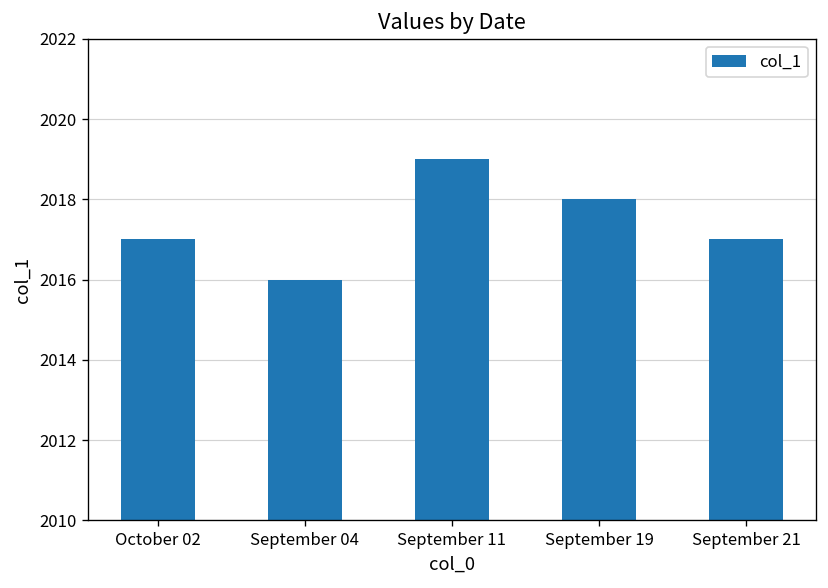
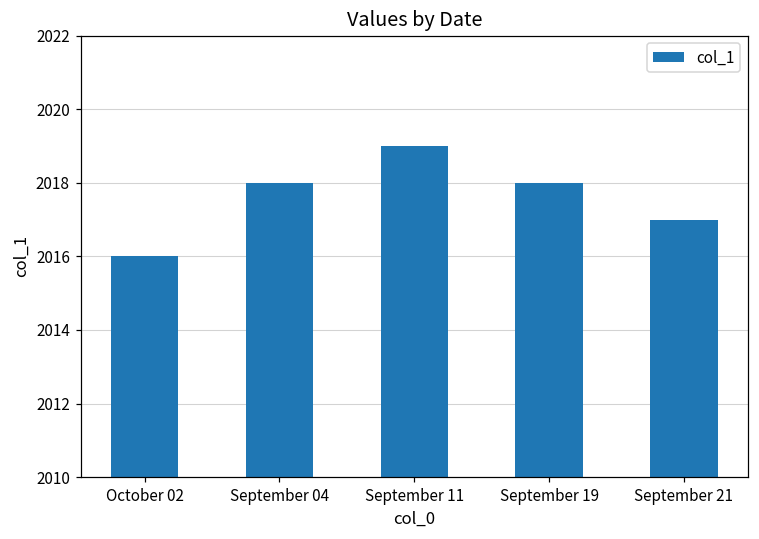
  {
-   "October 02": 2017,
-   "September 04": 2016,
+   "October 02": 2016,
+   "September 04": 2018,
    "September 11": 2019,
    "September 19": 2018,
    "September 21": 2017
  }
